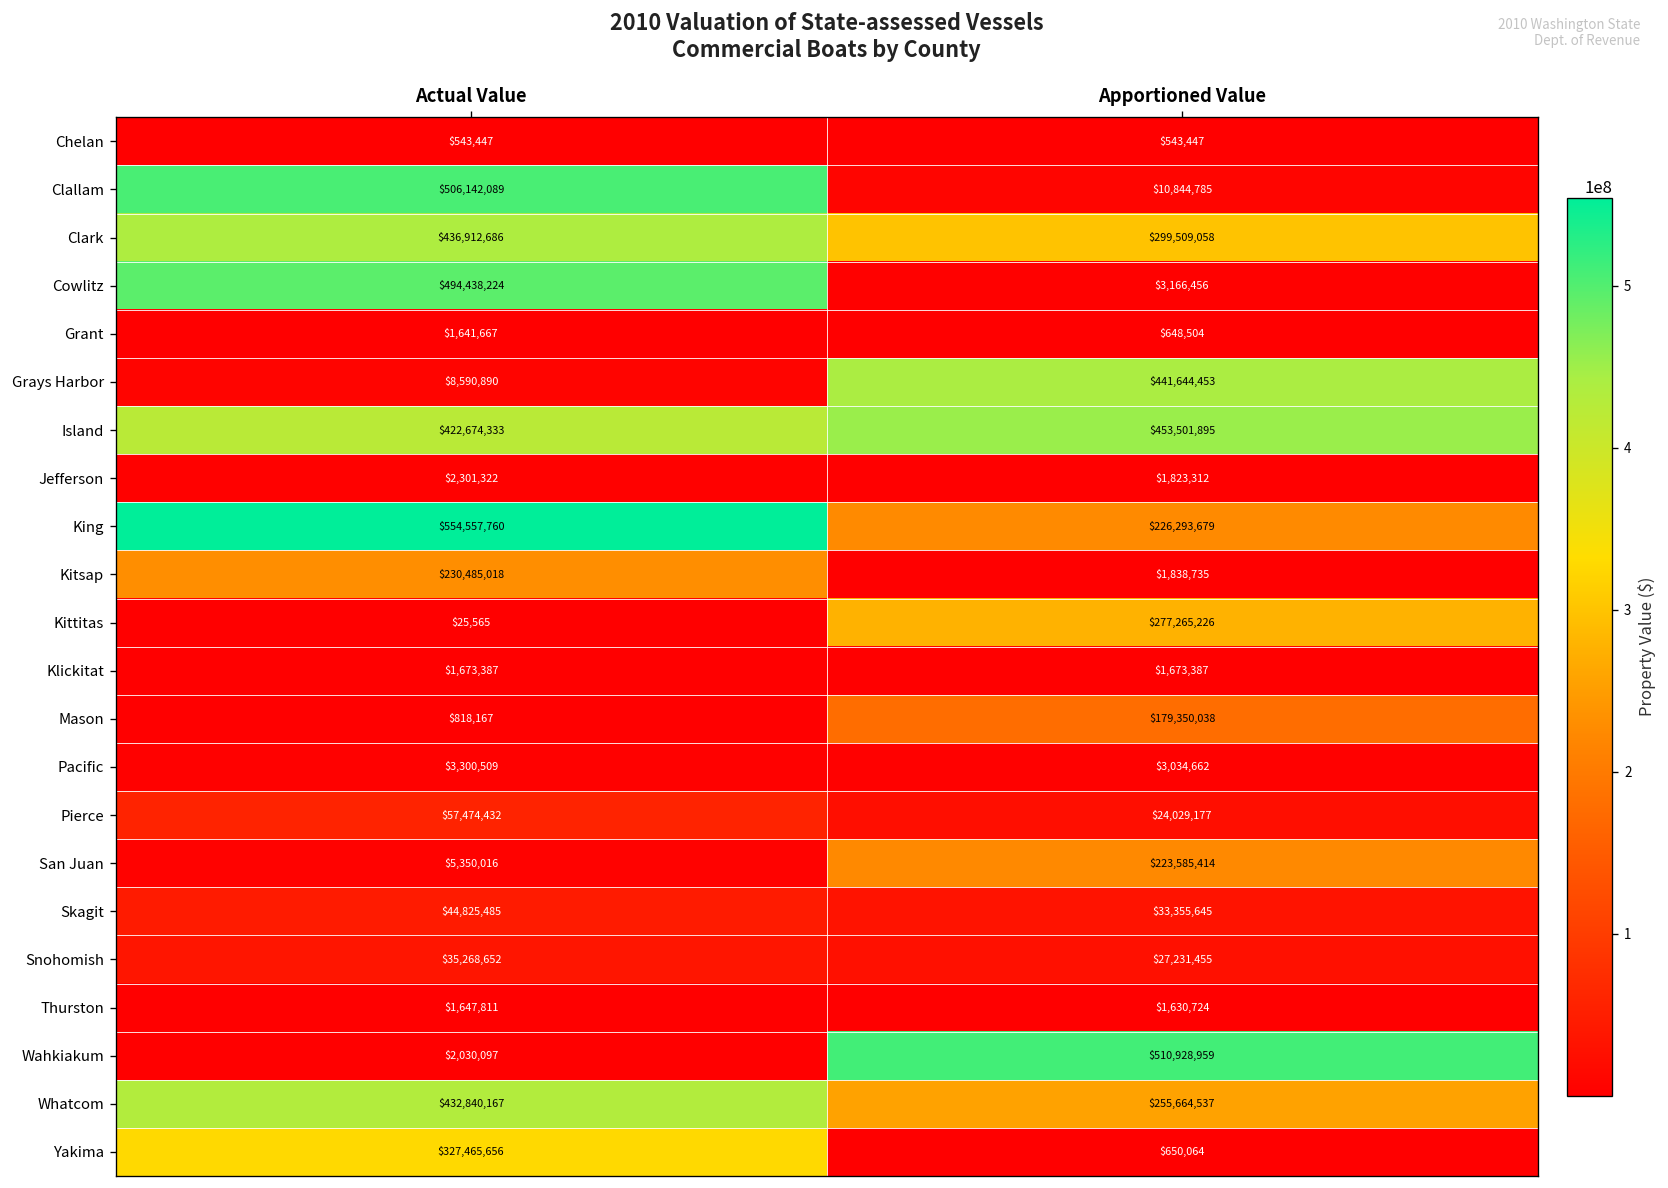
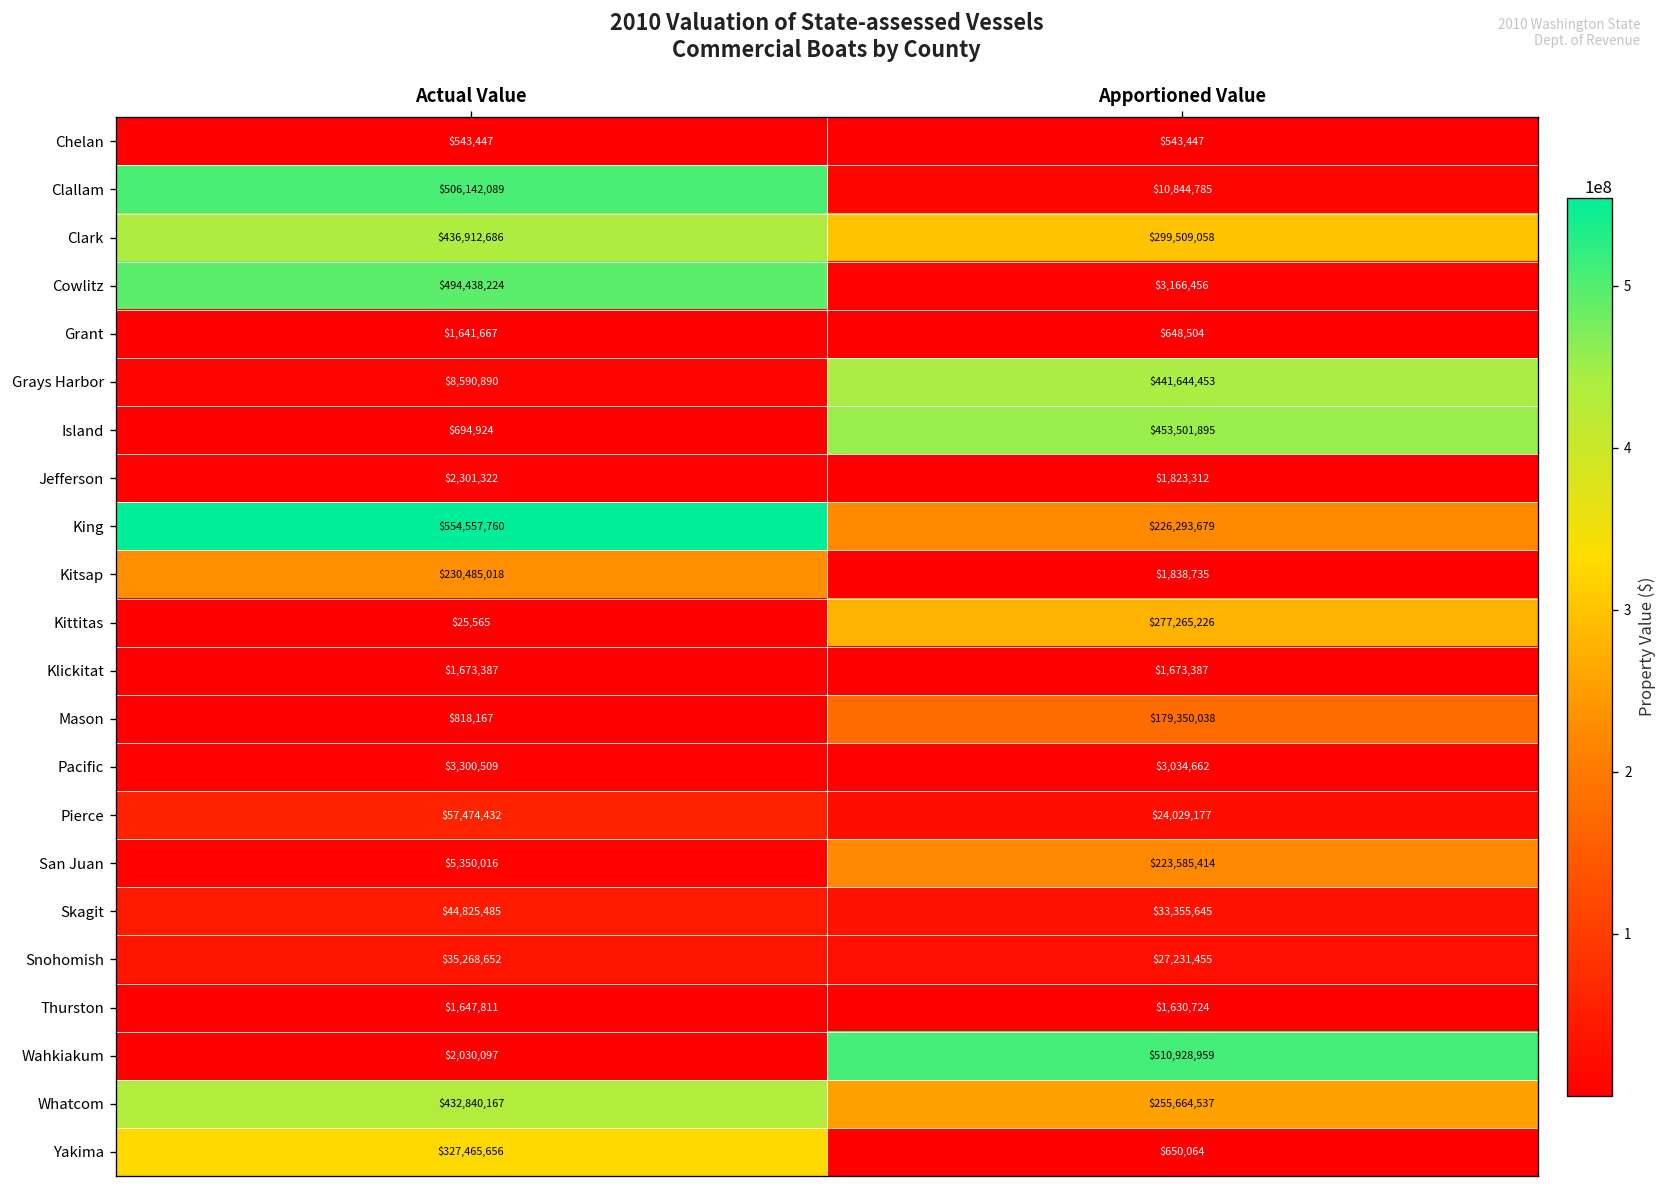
  {
    "Chelan": {
      "Actual Value": "$543,447",
      "Apportioned Value": "$543,447"
    },
    "Clallam": {
      "Actual Value": "$506,142,089",
      "Apportioned Value": "$10,844,785"
    },
    "Clark": {
      "Actual Value": "$436,912,686",
      "Apportioned Value": "$299,509,058"
    },
    "Cowlitz": {
      "Actual Value": "$494,438,224",
      "Apportioned Value": "$3,166,456"
    },
    "Grant": {
      "Actual Value": "$1,641,667",
      "Apportioned Value": "$648,504"
    },
    "Grays Harbor": {
      "Actual Value": "$8,590,890",
      "Apportioned Value": "$441,644,453"
    },
    "Island": {
-     "Actual Value": "$422,674,333",
+     "Actual Value": "$694,924",
      "Apportioned Value": "$453,501,895"
    },
    "Jefferson": {
      "Actual Value": "$2,301,322",
      "Apportioned Value": "$1,823,312"
    },
    "King": {
      "Actual Value": "$554,557,760",
      "Apportioned Value": "$226,293,679"
    },
    "Kitsap": {
      "Actual Value": "$230,485,018",
      "Apportioned Value": "$1,838,735"
    },
    "Kittitas": {
      "Actual Value": "$25,565",
      "Apportioned Value": "$277,265,226"
    },
    "Klickitat": {
      "Actual Value": "$1,673,387",
      "Apportioned Value": "$1,673,387"
    },
    "Mason": {
      "Actual Value": "$818,167",
      "Apportioned Value": "$179,350,038"
    },
    "Pacific": {
      "Actual Value": "$3,300,509",
      "Apportioned Value": "$3,034,662"
    },
    "Pierce": {
      "Actual Value": "$57,474,432",
      "Apportioned Value": "$24,029,177"
    },
    "San Juan": {
      "Actual Value": "$5,350,016",
      "Apportioned Value": "$223,585,414"
    },
    "Skagit": {
      "Actual Value": "$44,825,485",
      "Apportioned Value": "$33,355,645"
    },
    "Snohomish": {
      "Actual Value": "$35,268,652",
      "Apportioned Value": "$27,231,455"
    },
    "Thurston": {
      "Actual Value": "$1,647,811",
      "Apportioned Value": "$1,630,724"
    },
    "Wahkiakum": {
      "Actual Value": "$2,030,097",
      "Apportioned Value": "$510,928,959"
    },
    "Whatcom": {
      "Actual Value": "$432,840,167",
      "Apportioned Value": "$255,664,537"
    },
    "Yakima": {
      "Actual Value": "$327,465,656",
      "Apportioned Value": "$650,064"
    }
  }
